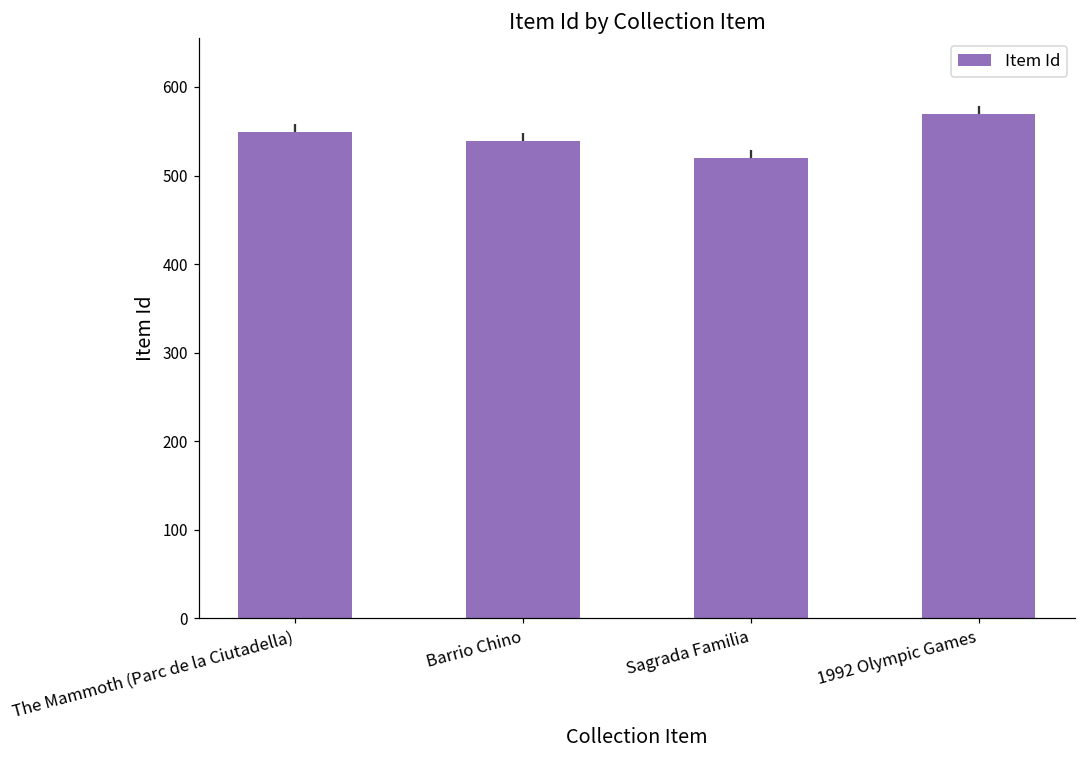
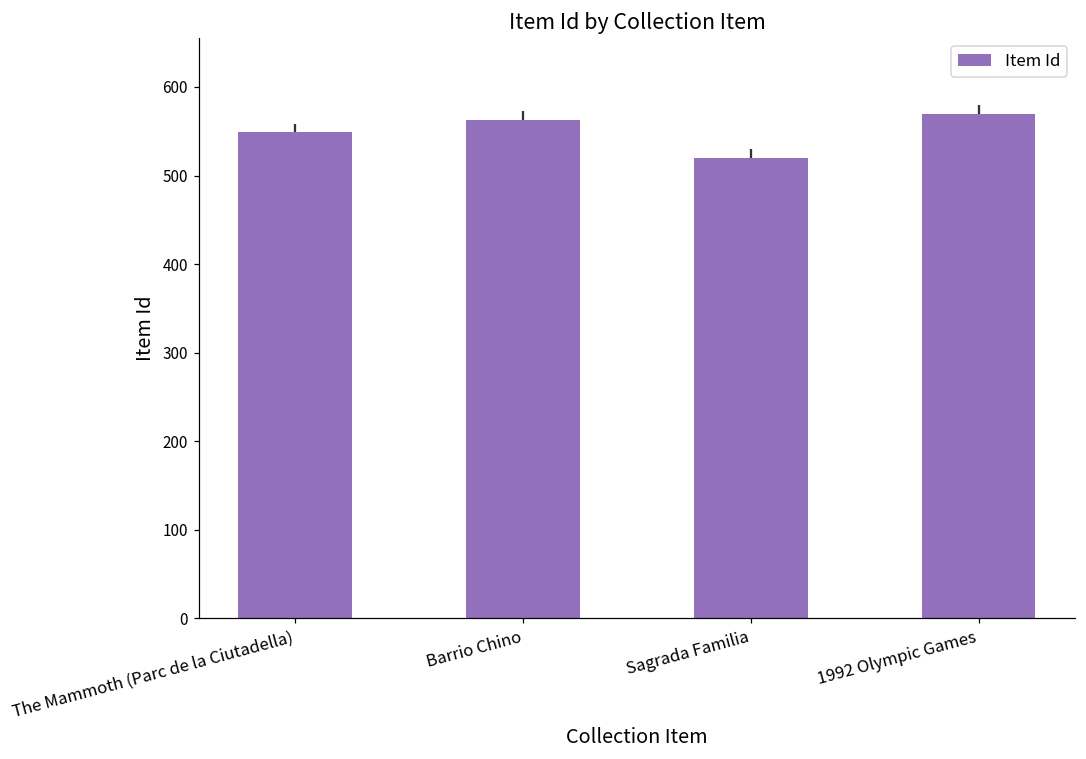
  {
    "The Mammoth (Parc de la Ciutadella)": 550,
-   "Barrio Chino": 540,
+   "Barrio Chino": 560,
    "Sagrada Familia": 520,
    "1992 Olympic Games": 570
  }
